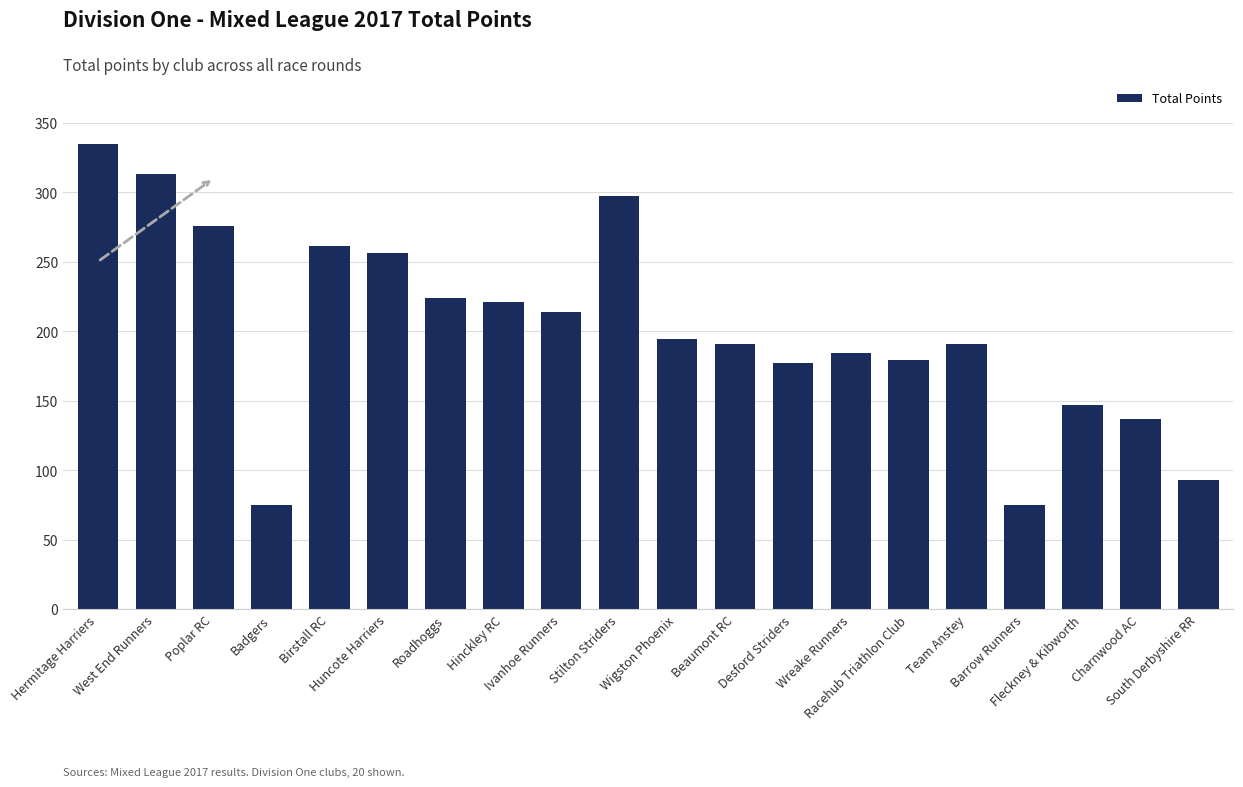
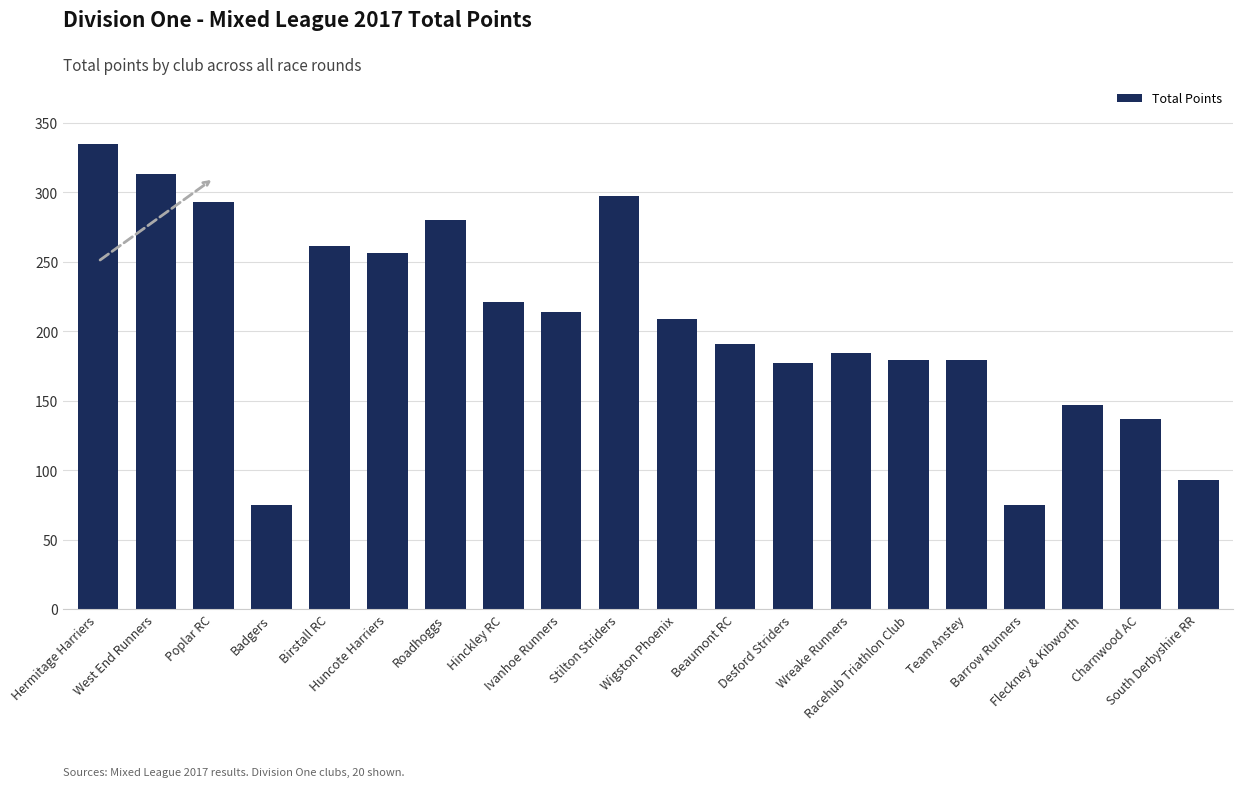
  {
    "Hermitage Harriers": 335,
    "West End Runners": 313,
-   "Poplar RC": 276,
+   "Poplar RC": 293,
    "Badgers": 75,
    "Birstall RC": 261,
    "Huncote Harriers": 257,
-   "Roadhoggs": 224,
+   "Roadhoggs": 280,
    "Hinckley RC": 221,
    "Ivanhoe Runners": 214,
    "Stilton Striders": 297,
-   "Wigston Phoenix": 194,
+   "Wigston Phoenix": 209,
    "Beaumont RC": 191,
    "Desford Striders": 177,
    "Wreake Runners": 184,
    "Racehub Triathlon Club": 180,
-   "Team Anstey": 191,
+   "Team Anstey": 179,
    "Barrow Runners": 75,
    "Fleckney & Kibworth": 147,
    "Charnwood AC": 137,
    "South Derbyshire RR": 93
  }
